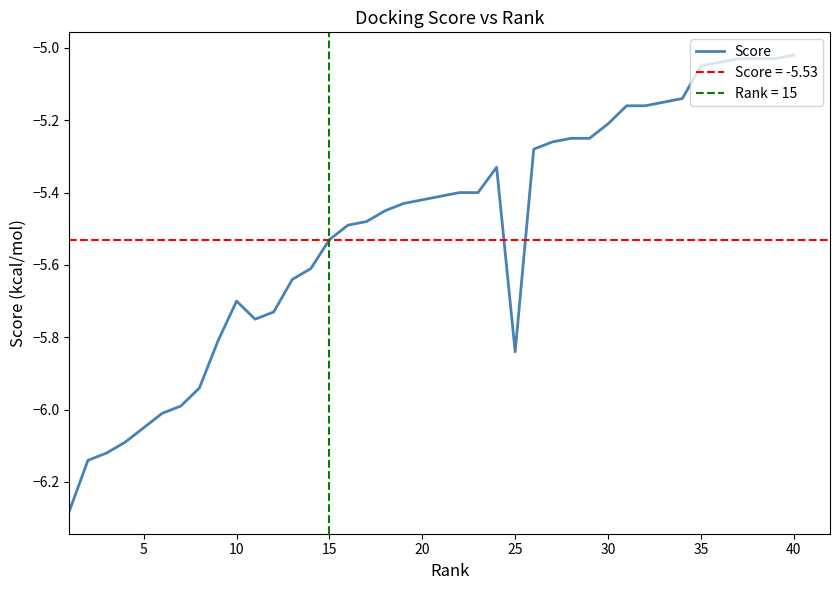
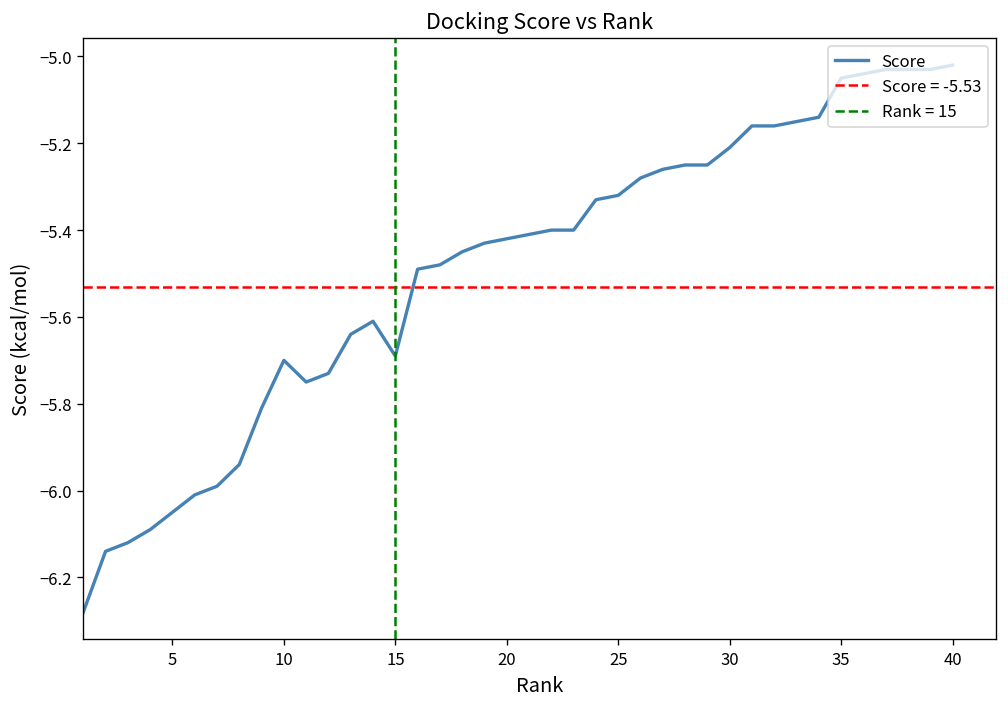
  {
    "5": -6.05,
    "10": -5.70,
-   "15": -5.53,
+   "15": -5.69,
    "20": -5.42,
-   "25": -5.84,
+   "25": -5.32,
    "30": -5.21
  }
